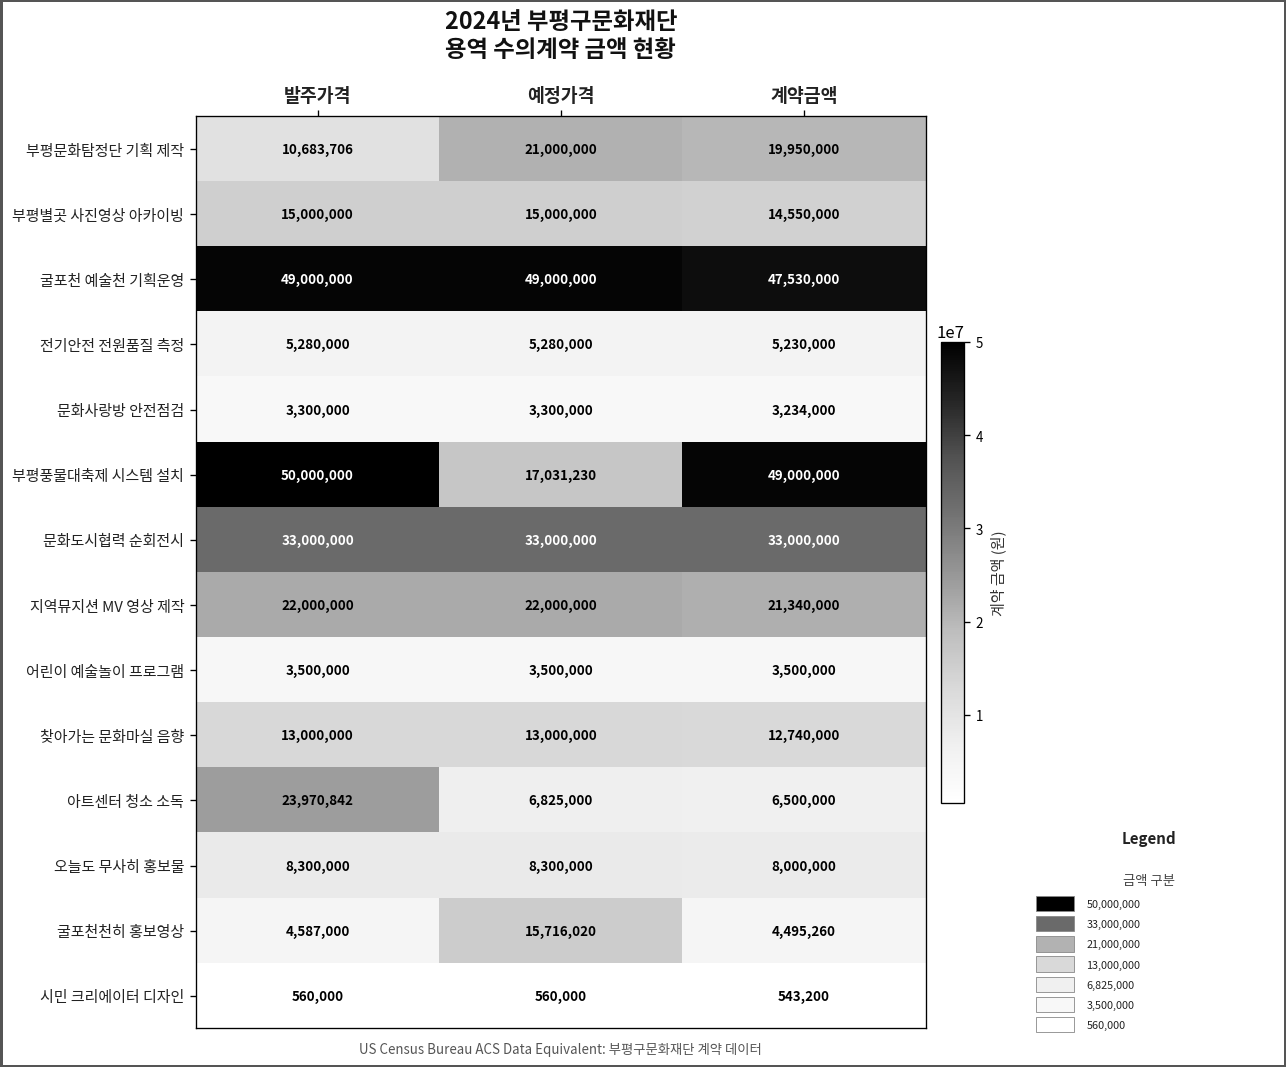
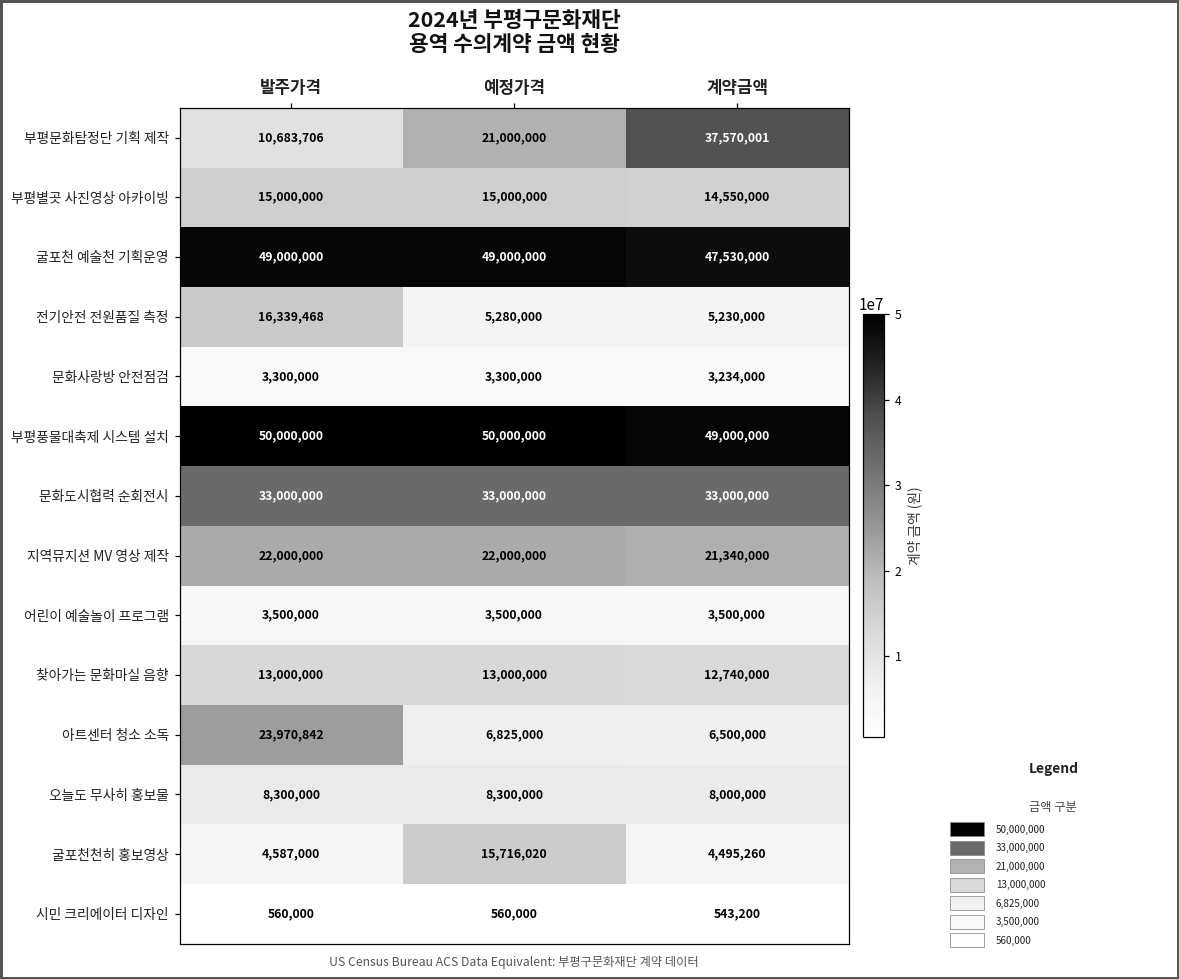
  {
    "부평문화탐정단 기획 제작": {
      "발주가격": "10,683,706",
      "예정가격": "21,000,000",
-     "계약금액": "19,950,000"
+     "계약금액": "37,570,001"
    },
    "부평별곳 사진영상 아카이빙": {
      "발주가격": "15,000,000",
      "예정가격": "15,000,000",
      "계약금액": "14,550,000"
    },
    "굴포천 예술천 기획운영": {
      "발주가격": "49,000,000",
      "예정가격": "49,000,000",
      "계약금액": "47,530,000"
    },
    "전기안전 전원품질 측정": {
-     "발주가격": "5,280,000",
+     "발주가격": "16,339,468",
      "예정가격": "5,280,000",
      "계약금액": "5,230,000"
    },
    "문화사랑방 안전점검": {
      "발주가격": "3,300,000",
      "예정가격": "3,300,000",
      "계약금액": "3,234,000"
    },
    "부평풍물대축제 시스템 설치": {
      "발주가격": "50,000,000",
-     "예정가격": "17,031,230",
+     "예정가격": "50,000,000",
      "계약금액": "49,000,000"
    },
    "문화도시협력 순회전시": {
      "발주가격": "33,000,000",
      "예정가격": "33,000,000",
      "계약금액": "33,000,000"
    },
    "지역뮤지션 MV 영상 제작": {
      "발주가격": "22,000,000",
      "예정가격": "22,000,000",
      "계약금액": "21,340,000"
    },
    "어린이 예술놀이 프로그램": {
      "발주가격": "3,500,000",
      "예정가격": "3,500,000",
      "계약금액": "3,500,000"
    },
    "찾아가는 문화마실 음향": {
      "발주가격": "13,000,000",
      "예정가격": "13,000,000",
      "계약금액": "12,740,000"
    },
    "아트센터 청소 소독": {
      "발주가격": "23,970,842",
      "예정가격": "6,825,000",
      "계약금액": "6,500,000"
    },
    "오늘도 무사히 홍보물": {
      "발주가격": "8,300,000",
      "예정가격": "8,300,000",
      "계약금액": "8,000,000"
    },
    "굴포천천히 홍보영상": {
      "발주가격": "4,587,000",
      "예정가격": "15,716,020",
      "계약금액": "4,495,260"
    },
    "시민 크리에이터 디자인": {
      "발주가격": "560,000",
      "예정가격": "560,000",
      "계약금액": "543,200"
    }
  }
